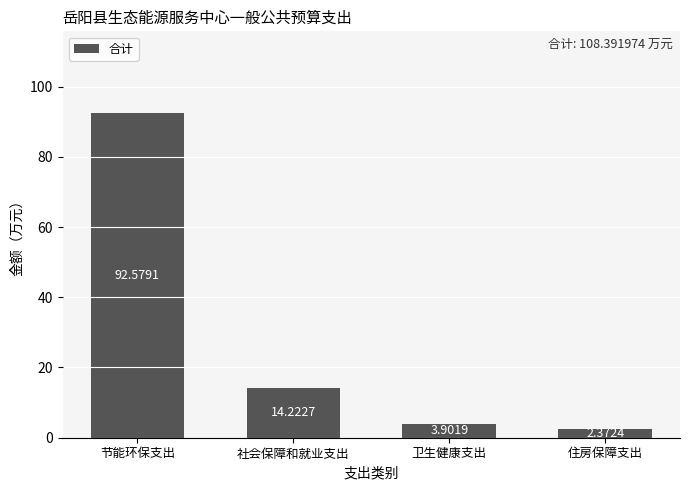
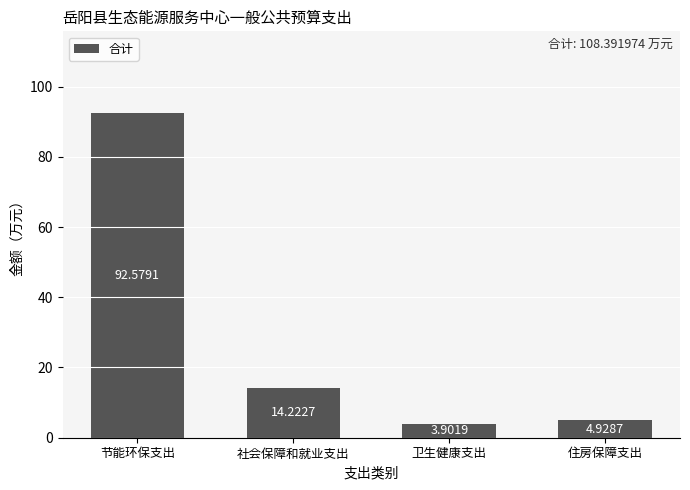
  {
    "节能环保支出": 92.5791,
    "社会保障和就业支出": 14.2227,
    "卫生健康支出": 3.9019,
-   "住房保障支出": 2.3724
+   "住房保障支出": 4.9287
  }
